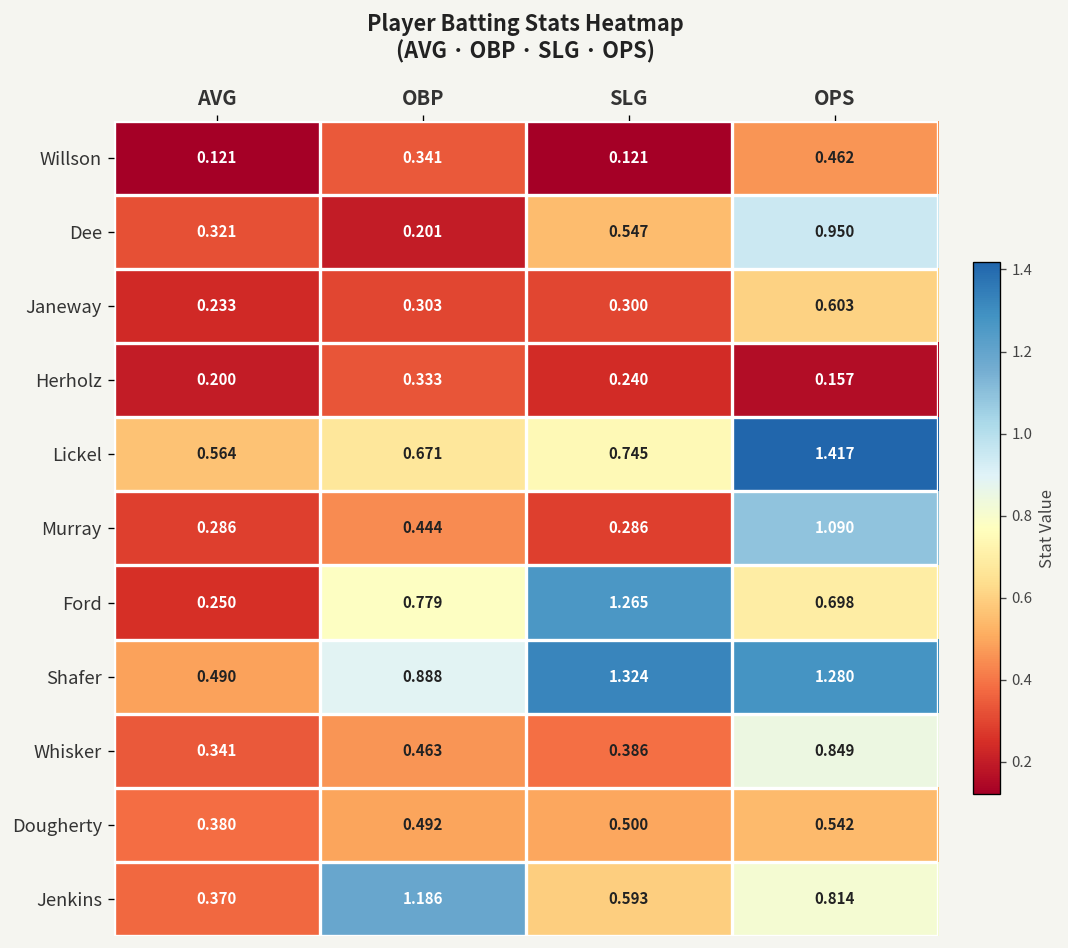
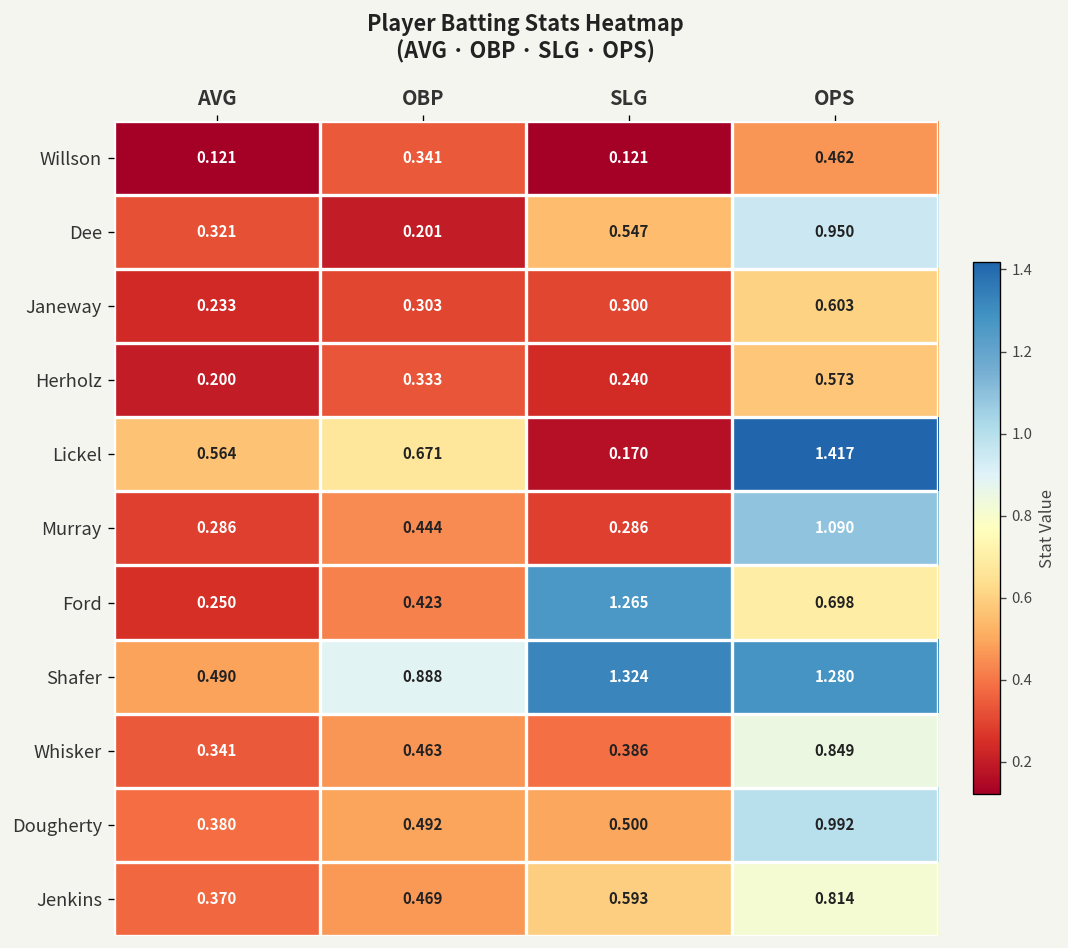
  {
    "Willson": {
      "AVG": 0.121,
      "OBP": 0.341,
      "SLG": 0.121,
      "OPS": 0.462
    },
    "Dee": {
      "AVG": 0.321,
      "OBP": 0.201,
      "SLG": 0.547,
      "OPS": 0.950
    },
    "Janeway": {
      "AVG": 0.233,
      "OBP": 0.303,
      "SLG": 0.300,
      "OPS": 0.603
    },
    "Herholz": {
      "AVG": 0.200,
      "OBP": 0.333,
      "SLG": 0.240,
-     "OPS": 0.157
+     "OPS": 0.573
    },
    "Lickel": {
      "AVG": 0.564,
      "OBP": 0.671,
-     "SLG": 0.745,
+     "SLG": 0.170,
      "OPS": 1.417
    },
    "Murray": {
      "AVG": 0.286,
      "OBP": 0.444,
      "SLG": 0.286,
      "OPS": 1.090
    },
    "Ford": {
      "AVG": 0.250,
-     "OBP": 0.779,
+     "OBP": 0.423,
      "SLG": 1.265,
      "OPS": 0.698
    },
    "Shafer": {
      "AVG": 0.490,
      "OBP": 0.888,
      "SLG": 1.324,
      "OPS": 1.280
    },
    "Whisker": {
      "AVG": 0.341,
      "OBP": 0.463,
      "SLG": 0.386,
      "OPS": 0.849
    },
    "Dougherty": {
      "AVG": 0.380,
      "OBP": 0.492,
      "SLG": 0.500,
-     "OPS": 0.542
+     "OPS": 0.992
    },
    "Jenkins": {
      "AVG": 0.370,
-     "OBP": 1.186,
+     "OBP": 0.469,
      "SLG": 0.593,
      "OPS": 0.814
    }
  }
